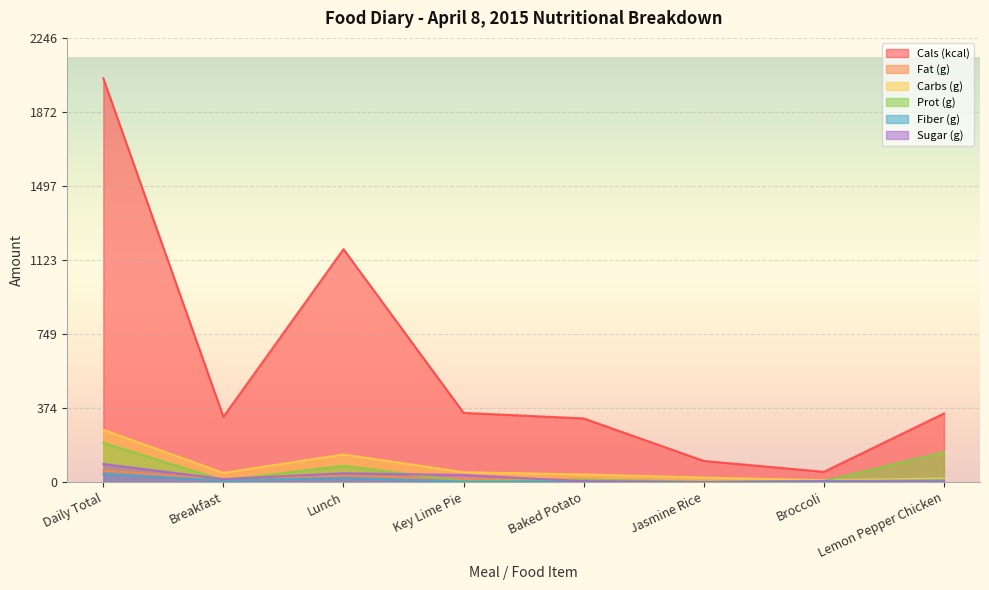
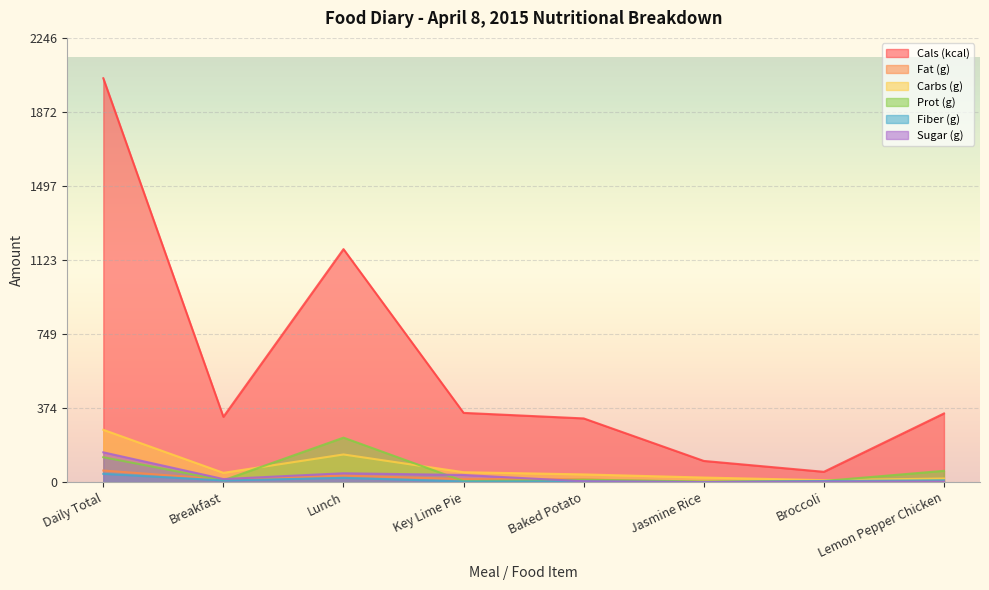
  {
    "Prot (g)": {
-     "Daily Total": 200,
-     "Lunch": 80,
-     "Lemon Pepper Chicken": 150
+     "Daily Total": 130,
+     "Lunch": 220,
+     "Lemon Pepper Chicken": 60
    },
    "Fiber (g)": {
      "Daily Total": 40
    },
    "Sugar (g)": {
-     "Daily Total": 90,
+     "Daily Total": 150,
      "Key Lime Pie": 40
    }
  }
